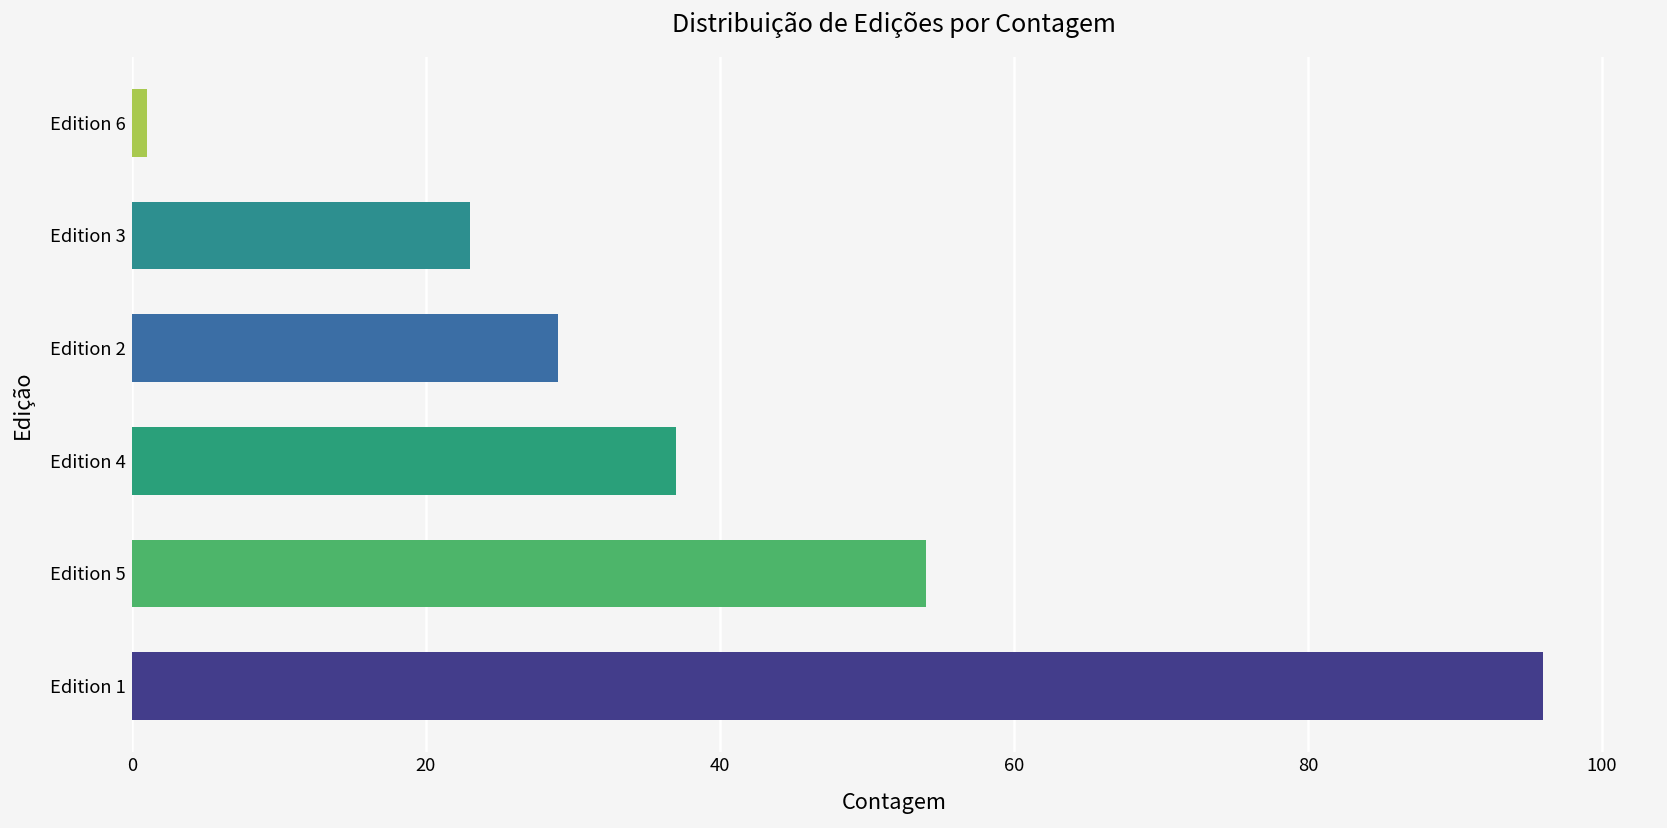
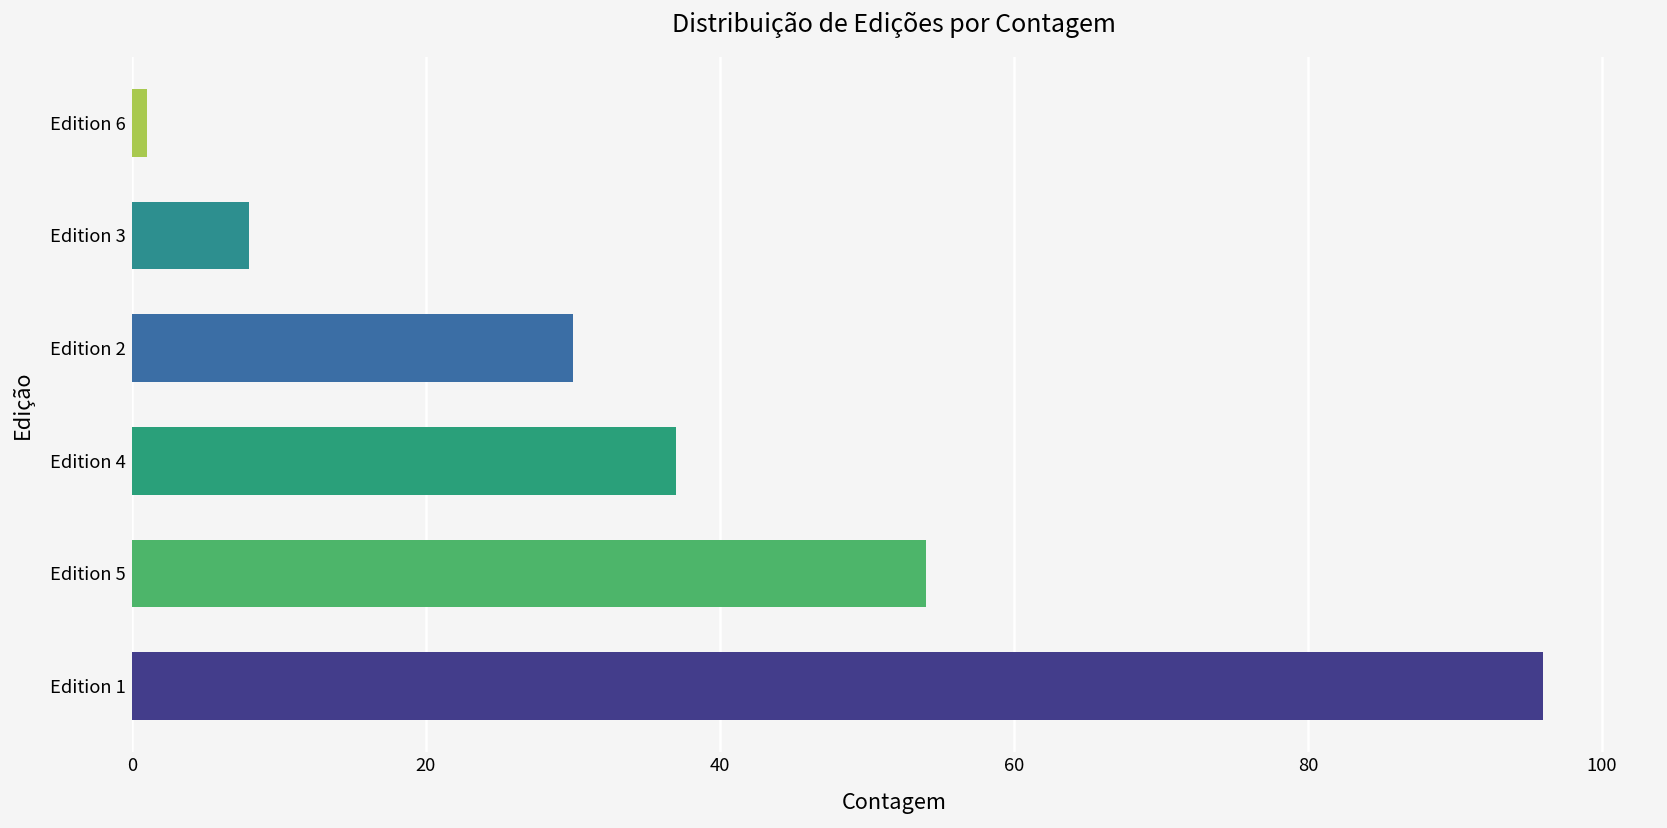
  {
    "Edition 6": 1,
-   "Edition 3": 23,
-   "Edition 2": 29,
+   "Edition 3": 8,
+   "Edition 2": 30,
    "Edition 4": 37,
    "Edition 5": 54,
    "Edition 1": 96
  }
